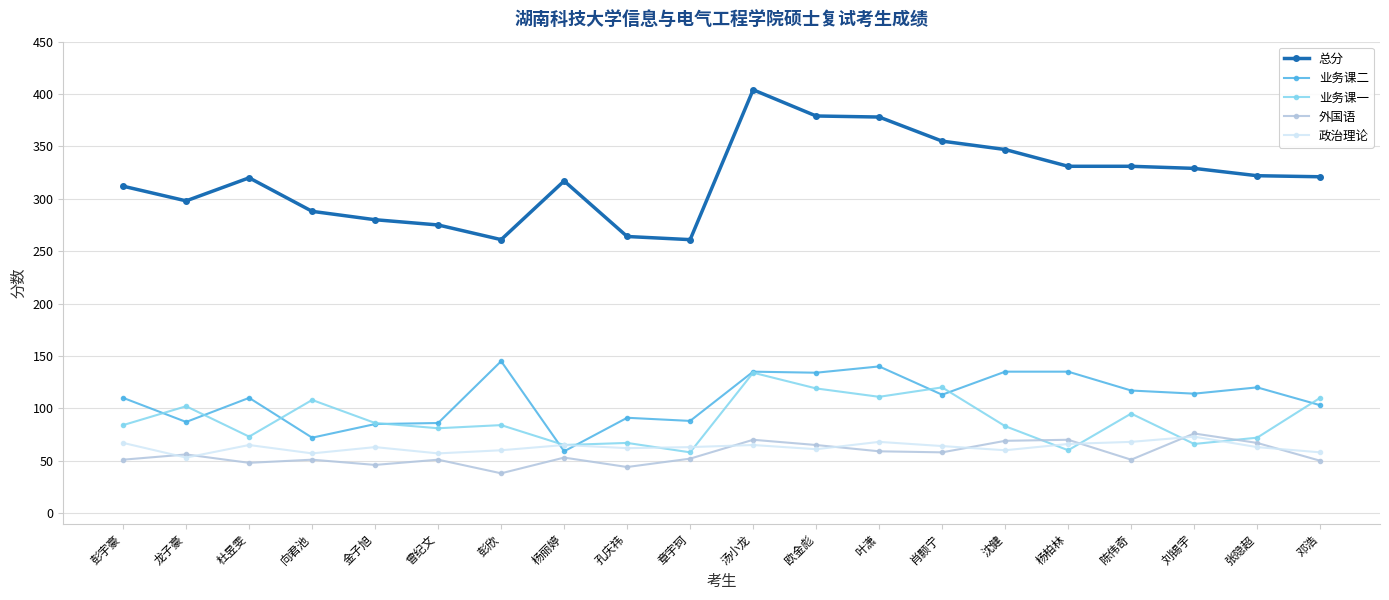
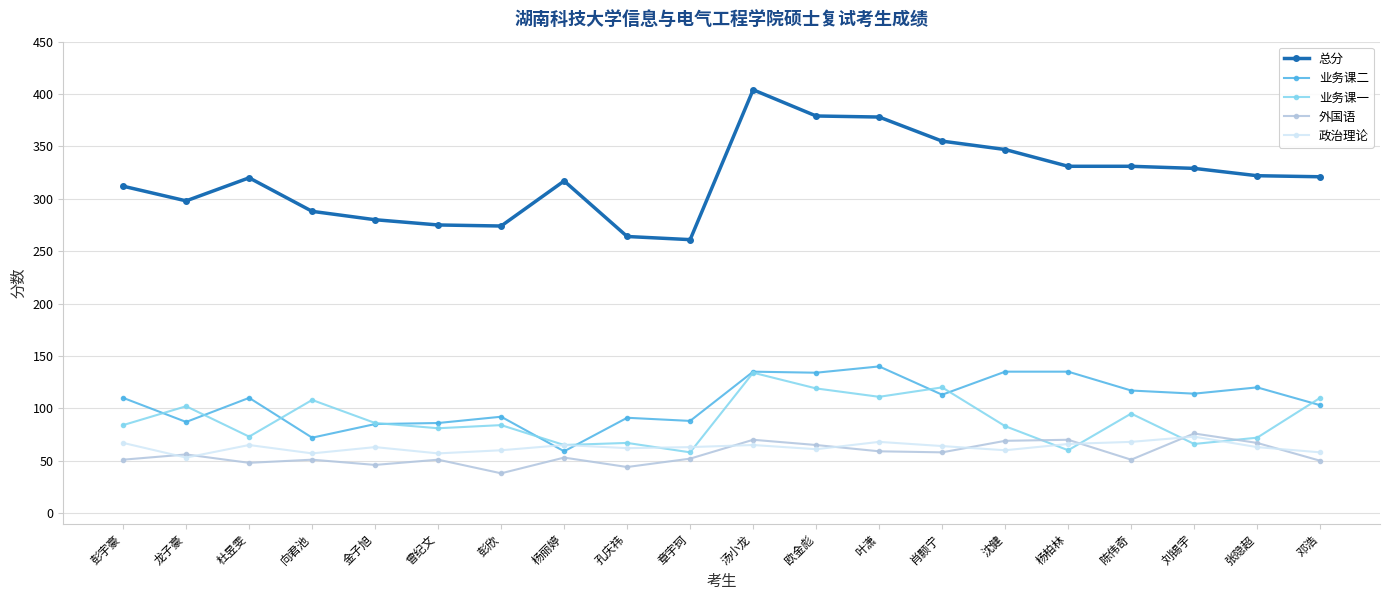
  {
    "总分": {
      "彭宇豪": 312,
      "龙子豪": 298,
      "杜昱雯": 320,
      "向君池": 288,
      "金子旭": 280,
      "曾纪文": 275,
-     "彭欣": 261,
+     "彭欣": 274,
      "杨丽婷": 317,
      "孔庆祎": 264,
      "章宇珂": 261,
      "汤小龙": 404,
      "欧金彪": 379,
      "叶潇": 378,
      "肖颢宁": 355,
      "沈健": 347,
      "杨柏林": 331,
      "陈伟奇": 331,
      "刘锡宇": 329,
      "张隐超": 322,
      "邓浩": 321
    },
    "业务课二": {
      "彭宇豪": 110,
      "龙子豪": 87,
      "杜昱雯": 110,
      "向君池": 72,
      "曾纪文": 86,
-     "彭欣": 145,
+     "彭欣": 92,
      "杨丽婷": 59,
      "孔庆祎": 91,
      "章宇珂": 88,
      "欧金彪": 134,
      "叶潇": 140,
      "肖颢宁": 113,
      "沈健": 135,
      "杨柏林": 135,
      "陈伟奇": 117,
      "刘锡宇": 114,
      "张隐超": 120,
      "邓浩": 103
    }
  }
